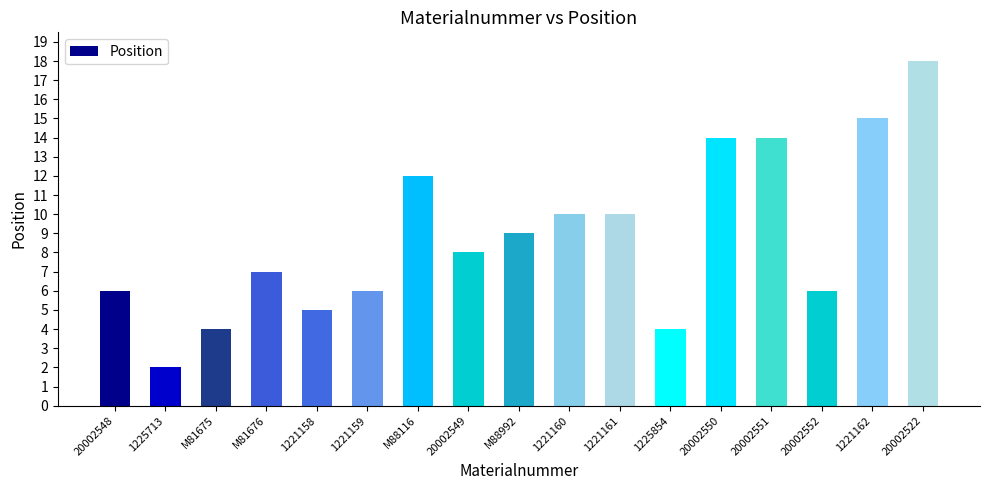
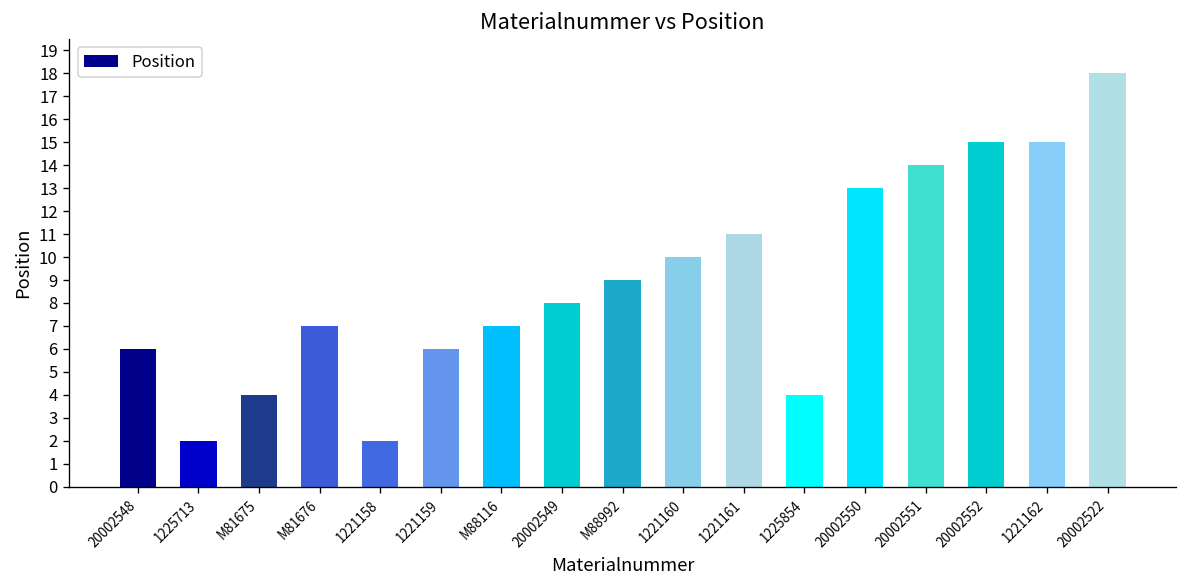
  {
    "20002548": 6,
    "1225713": 2,
    "M81675": 4,
    "M81676": 7,
-   "1221158": 5,
+   "1221158": 2,
    "1221159": 6,
-   "M88116": 12,
+   "M88116": 7,
    "20002549": 8,
    "M88992": 9,
    "1221160": 10,
-   "1221161": 10,
+   "1221161": 11,
    "1225854": 4,
-   "20002550": 14,
+   "20002550": 13,
    "20002551": 14,
-   "20002552": 6,
+   "20002552": 15,
    "1221162": 15,
    "20002522": 18
  }
